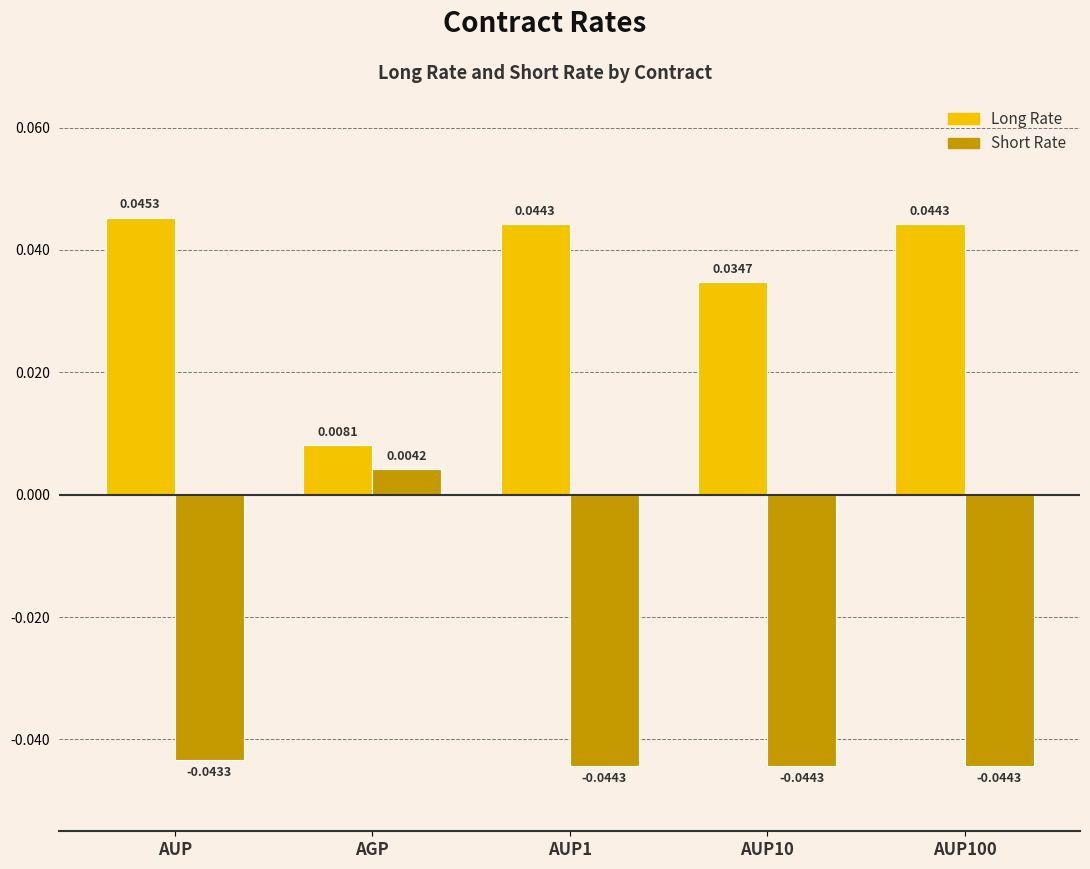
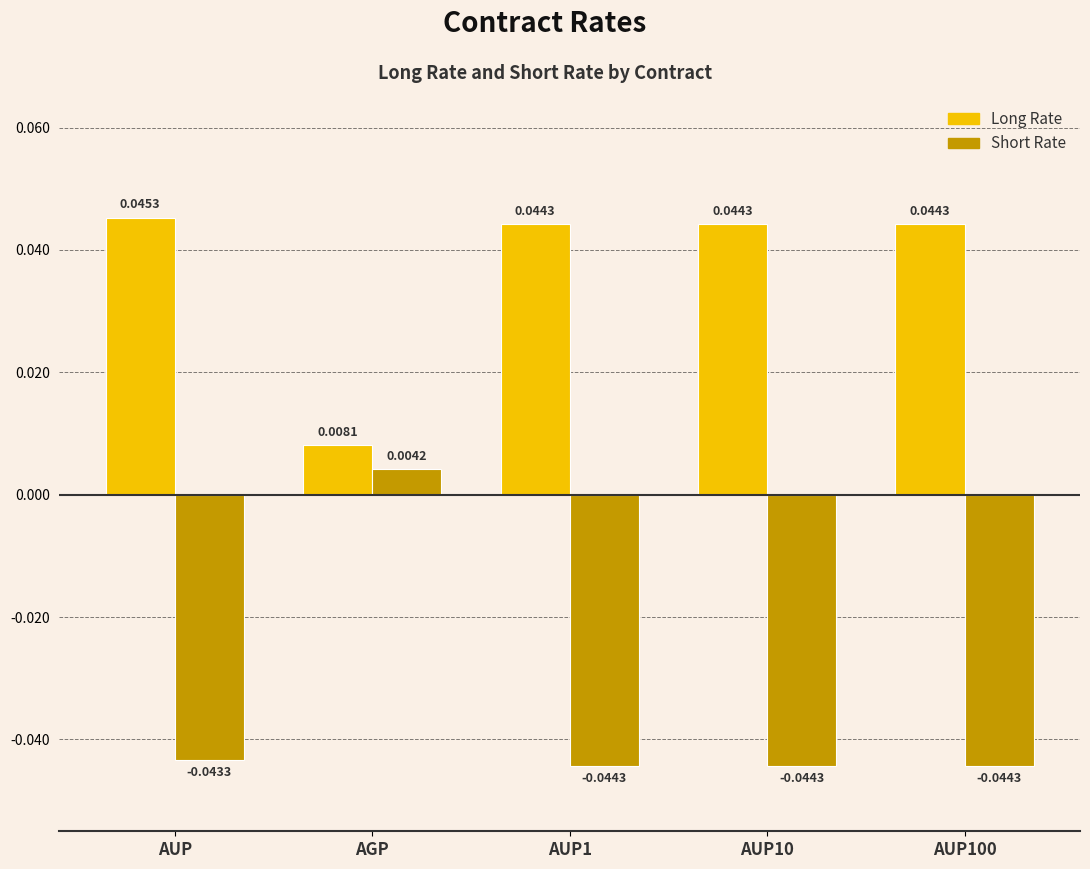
  {
    "Long Rate": {
      "AUP": 0.0453,
      "AGP": 0.0081,
      "AUP1": 0.0443,
-     "AUP10": 0.0347,
+     "AUP10": 0.0443,
      "AUP100": 0.0443
    },
    "Short Rate": {
      "AUP": -0.0433,
      "AGP": 0.0042,
      "AUP1": -0.0443,
      "AUP10": -0.0443,
      "AUP100": -0.0443
    }
  }
